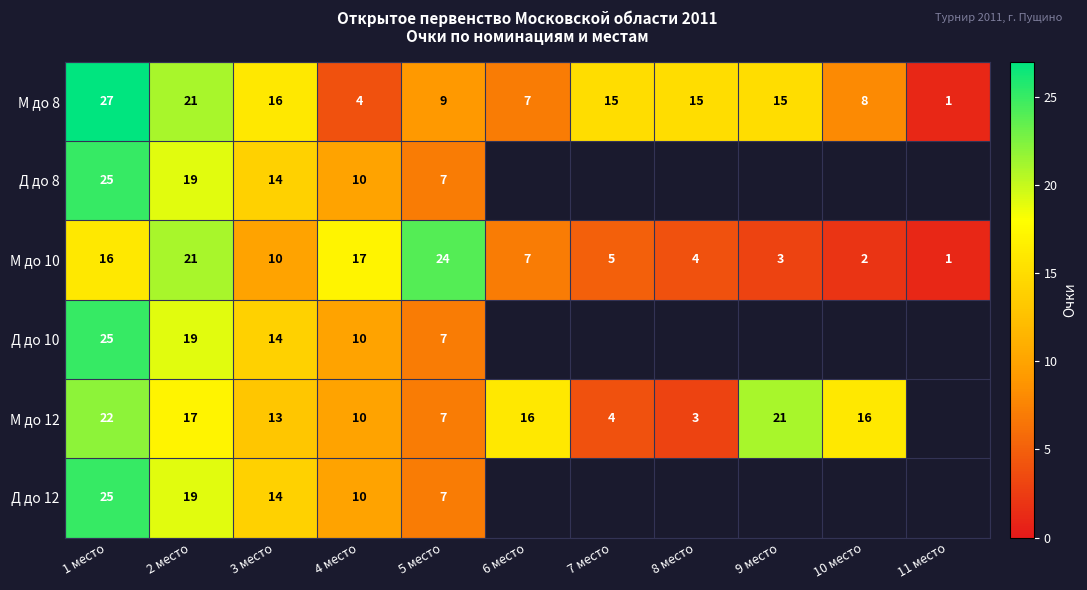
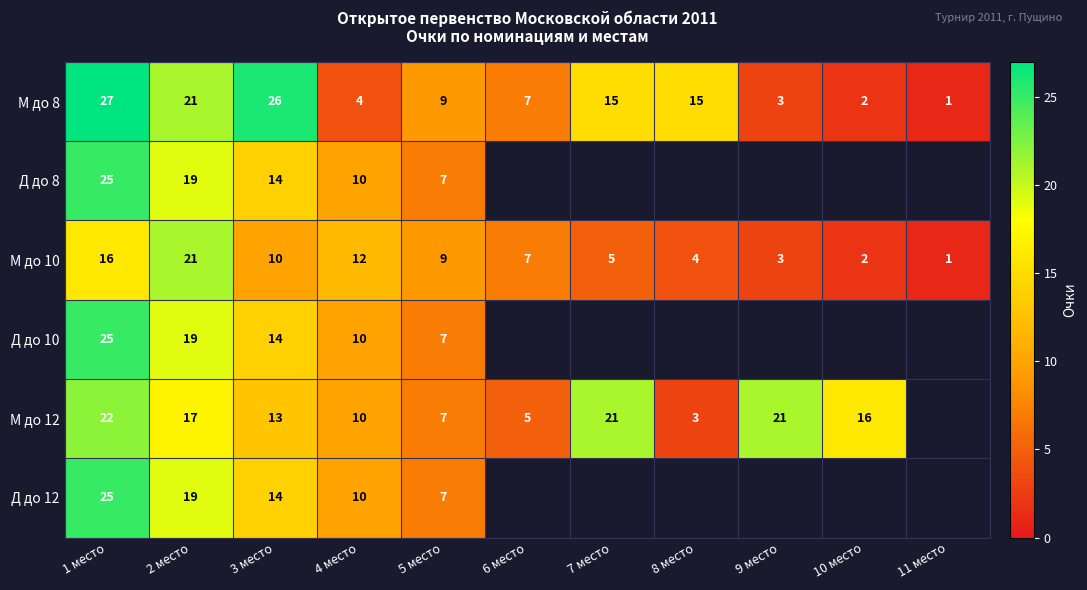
  {
    "М до 8": {
      "1 место": 27,
      "2 место": 21,
-     "3 место": 16,
+     "3 место": 26,
      "4 место": 4,
      "5 место": 9,
      "6 место": 7,
      "7 место": 15,
      "8 место": 15,
-     "9 место": 15,
-     "10 место": 8,
+     "9 место": 3,
+     "10 место": 2,
      "11 место": 1
    },
    "Д до 8": {
      "1 место": 25,
      "2 место": 19,
      "3 место": 14,
      "4 место": 10,
      "5 место": 7
    },
    "М до 10": {
      "1 место": 16,
      "2 место": 21,
      "3 место": 10,
-     "4 место": 17,
-     "5 место": 24,
+     "4 место": 12,
+     "5 место": 9,
      "6 место": 7,
      "7 место": 5,
      "8 место": 4,
      "9 место": 3,
      "10 место": 2,
      "11 место": 1
    },
    "Д до 10": {
      "1 место": 25,
      "2 место": 19,
      "3 место": 14,
      "4 место": 10,
      "5 место": 7
    },
    "М до 12": {
      "1 место": 22,
      "2 место": 17,
      "3 место": 13,
      "4 место": 10,
      "5 место": 7,
-     "6 место": 16,
-     "7 место": 4,
+     "6 место": 5,
+     "7 место": 21,
      "8 место": 3,
      "9 место": 21,
      "10 место": 16
    },
    "Д до 12": {
      "1 место": 25,
      "2 место": 19,
      "3 место": 14,
      "4 место": 10,
      "5 место": 7
    }
  }
